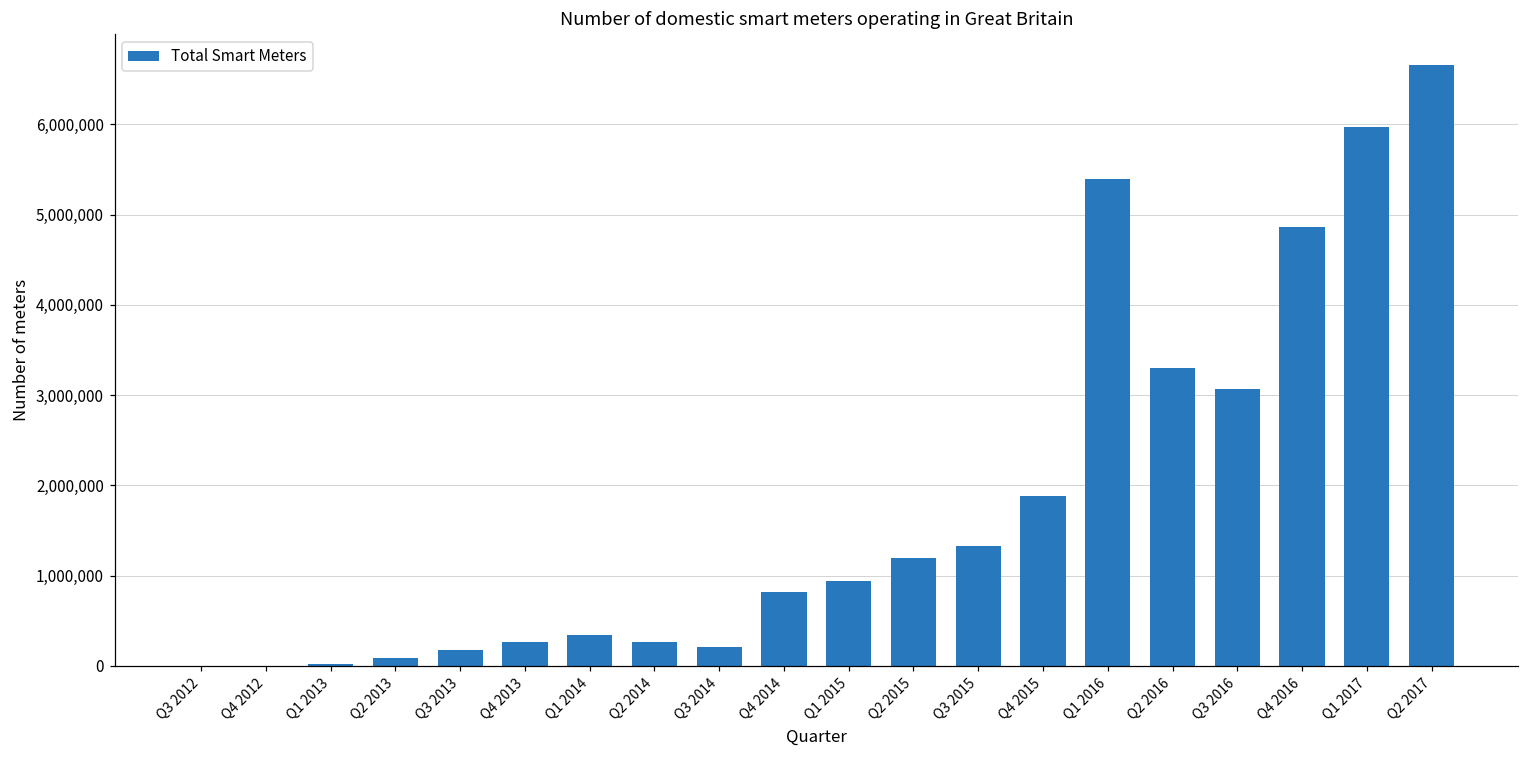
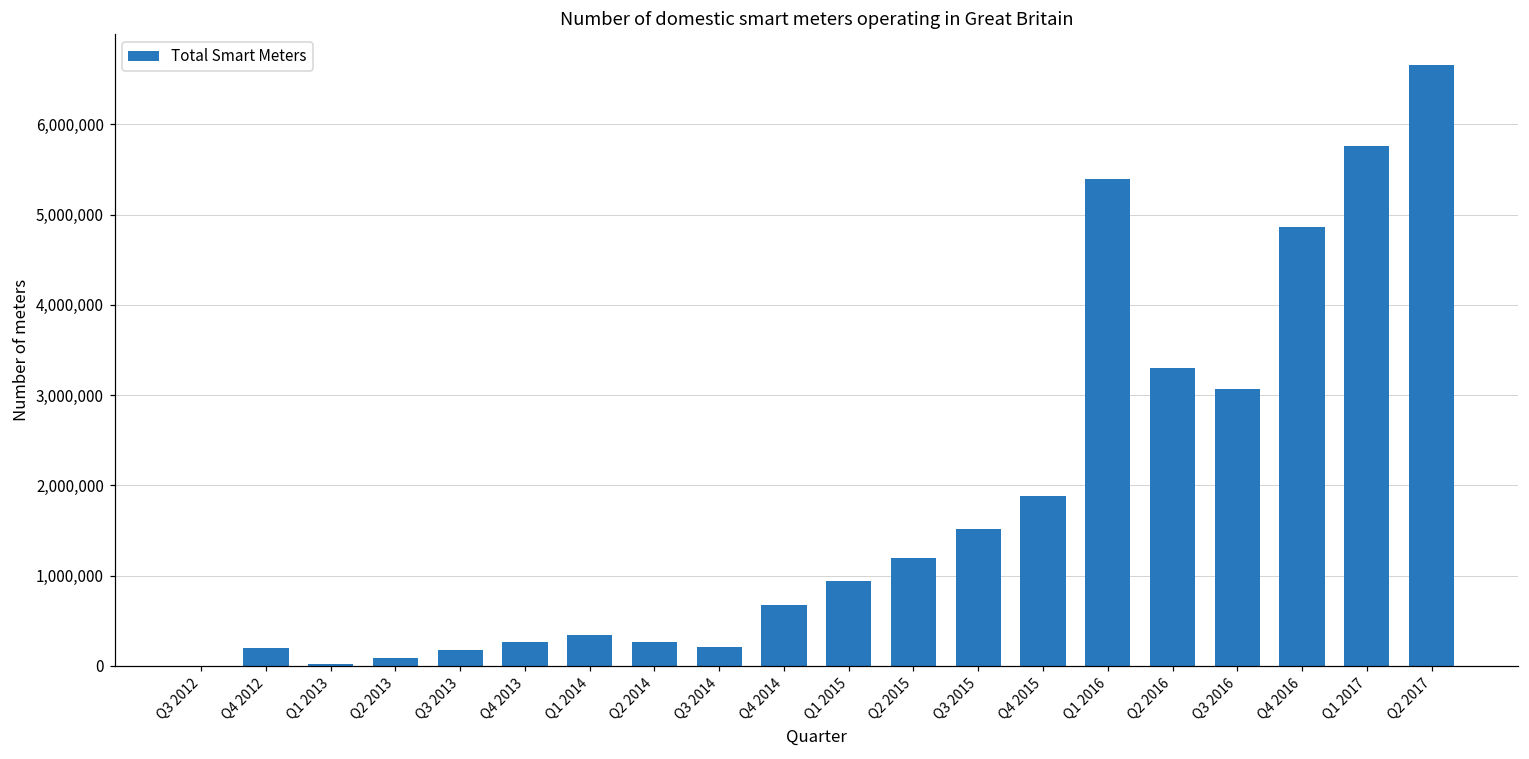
  {
-   "Q4 2012": "0",
+   "Q4 2012": "200,000",
    "Q2 2013": "100,000",
    "Q3 2013": "200,000",
    "Q4 2013": "300,000",
    "Q1 2014": "300,000",
    "Q2 2014": "300,000",
    "Q3 2014": "200,000",
-   "Q4 2014": "800,000",
+   "Q4 2014": "700,000",
    "Q1 2015": "900,000",
    "Q2 2015": "1,200,000",
-   "Q3 2015": "1,300,000",
+   "Q3 2015": "1,500,000",
    "Q4 2015": "1,900,000",
    "Q1 2016": "5,400,000",
    "Q2 2016": "3,300,000",
    "Q3 2016": "3,100,000",
    "Q4 2016": "4,900,000",
-   "Q1 2017": "6,000,000",
+   "Q1 2017": "5,800,000",
    "Q2 2017": "6,700,000"
  }
